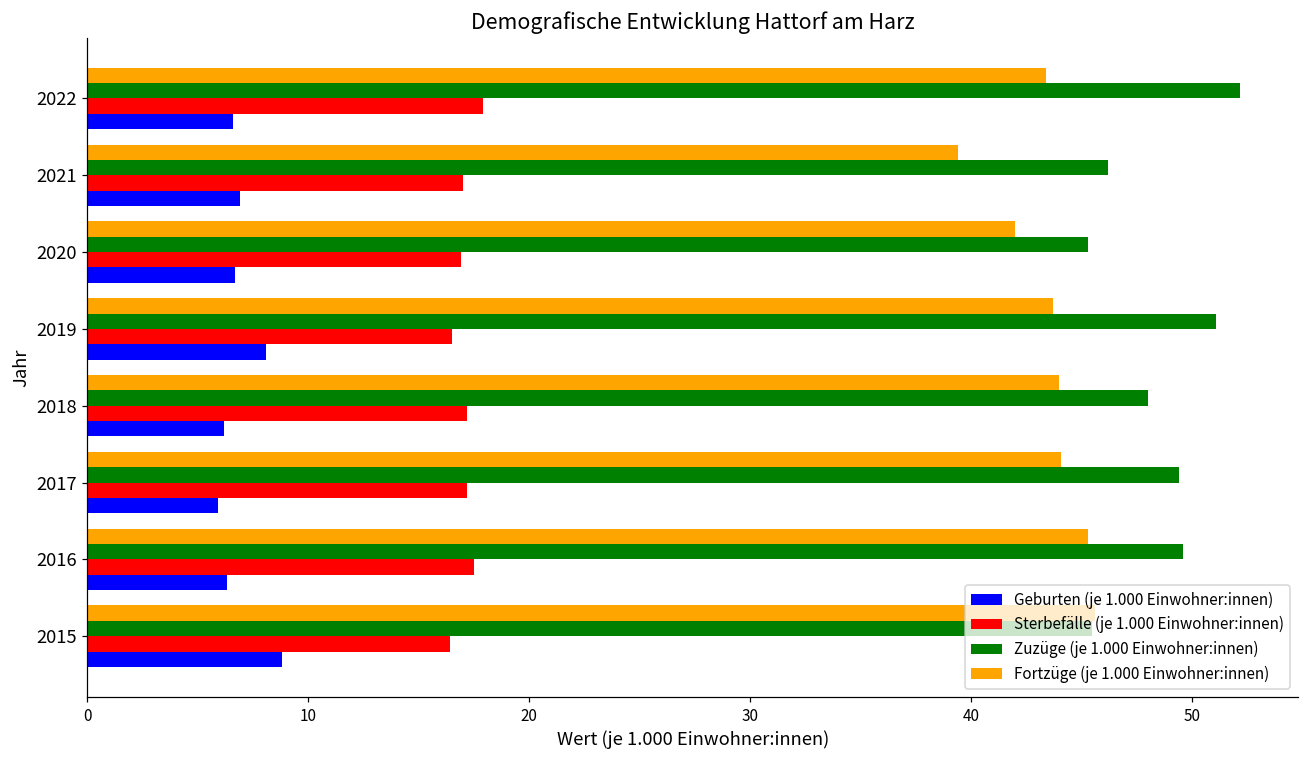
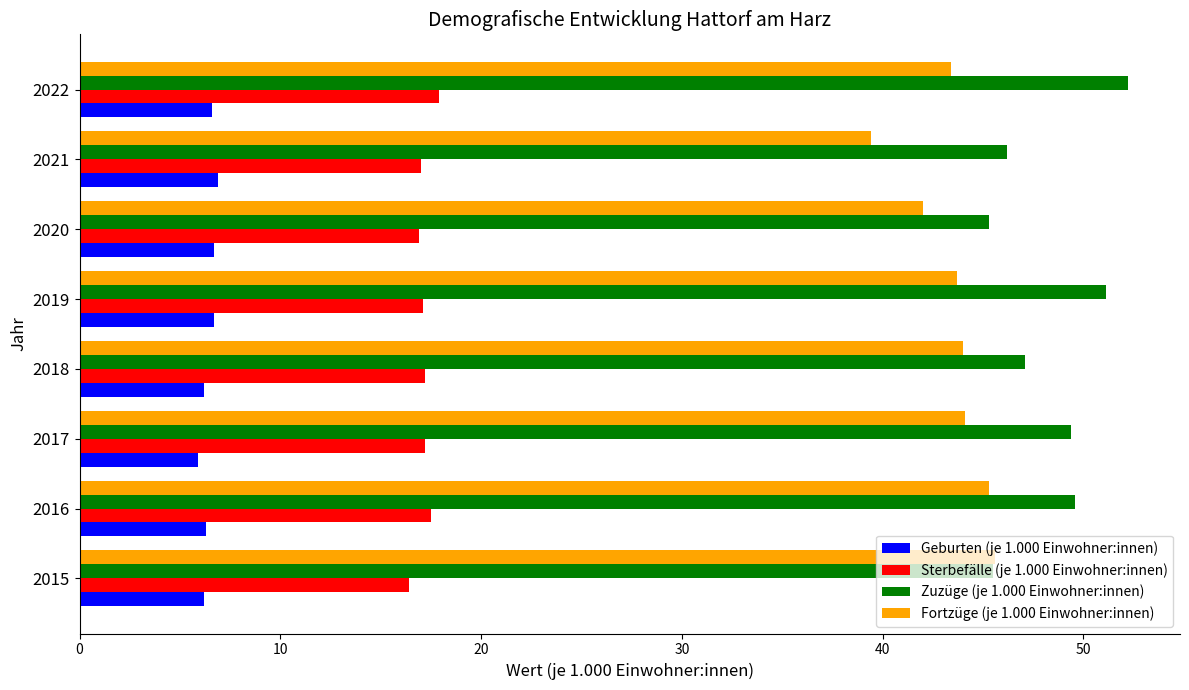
  {
    "Geburten (je 1.000 Einwohner:innen)": {
      "2022": 6.6,
      "2021": 6.9,
      "2020": 6.7,
-     "2019": 8.1,
+     "2019": 6.7,
      "2018": 6.2,
      "2017": 5.9,
      "2016": 6.3,
-     "2015": 8.8
+     "2015": 6.2
    },
    "Sterbefälle (je 1.000 Einwohner:innen)": {
      "2022": 17.9,
      "2021": 17.0,
      "2020": 16.9,
-     "2019": 16.5,
+     "2019": 17.1,
      "2018": 17.2,
      "2017": 17.2,
      "2016": 17.5,
      "2015": 16.4
    },
    "Zuzüge (je 1.000 Einwohner:innen)": {
      "2022": 52.2,
      "2021": 46.2,
      "2020": 45.3,
      "2019": 51.1,
-     "2018": 48.0,
+     "2018": 47.1,
      "2017": 49.4,
      "2016": 49.6
    },
    "Fortzüge (je 1.000 Einwohner:innen)": {
      "2022": 43.4,
      "2021": 39.4,
      "2020": 42.0,
      "2019": 43.7,
      "2018": 44.0,
      "2017": 44.1,
      "2016": 45.3
    }
  }
